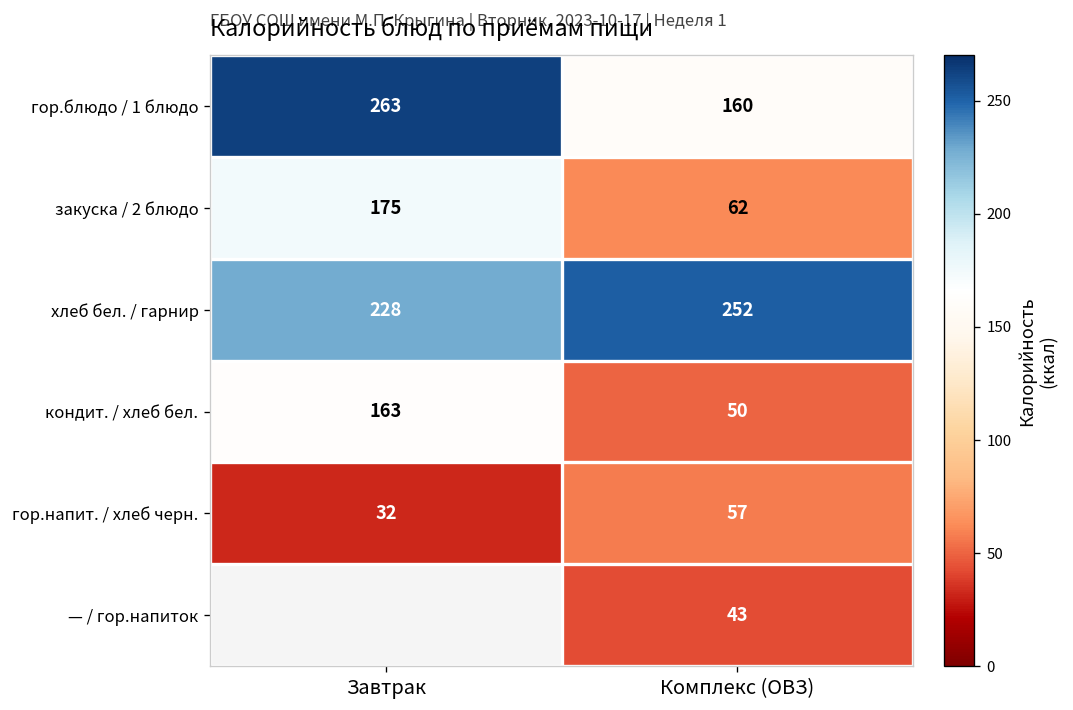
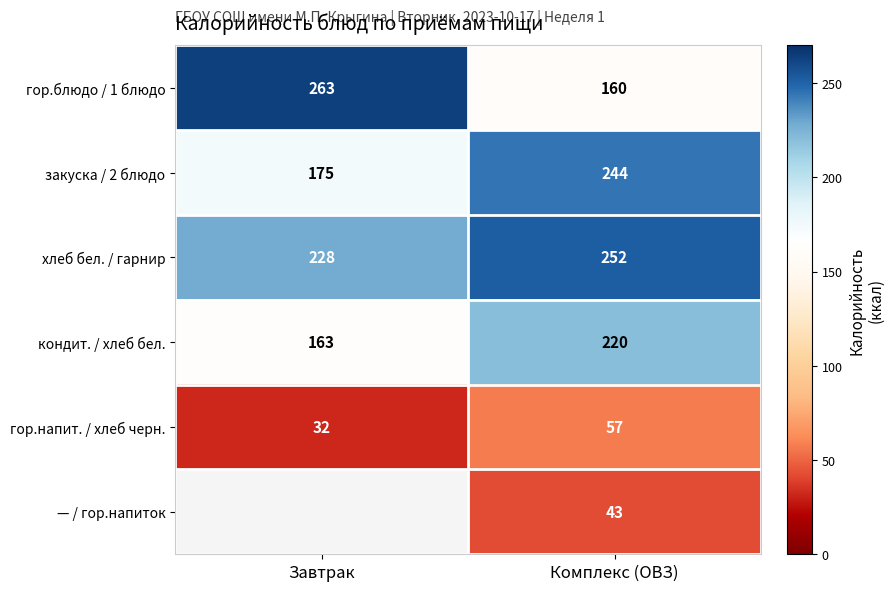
  {
    "гор.блюдо / 1 блюдо": {
      "Завтрак": 263,
      "Комплекс (ОВЗ)": 160
    },
    "закуска / 2 блюдо": {
      "Завтрак": 175,
-     "Комплекс (ОВЗ)": 62
+     "Комплекс (ОВЗ)": 244
    },
    "хлеб бел. / гарнир": {
      "Завтрак": 228,
      "Комплекс (ОВЗ)": 252
    },
    "кондит. / хлеб бел.": {
      "Завтрак": 163,
-     "Комплекс (ОВЗ)": 50
+     "Комплекс (ОВЗ)": 220
    },
    "гор.напит. / хлеб черн.": {
      "Завтрак": 32,
      "Комплекс (ОВЗ)": 57
    },
    "— / гор.напиток": {
      "Комплекс (ОВЗ)": 43
    }
  }
